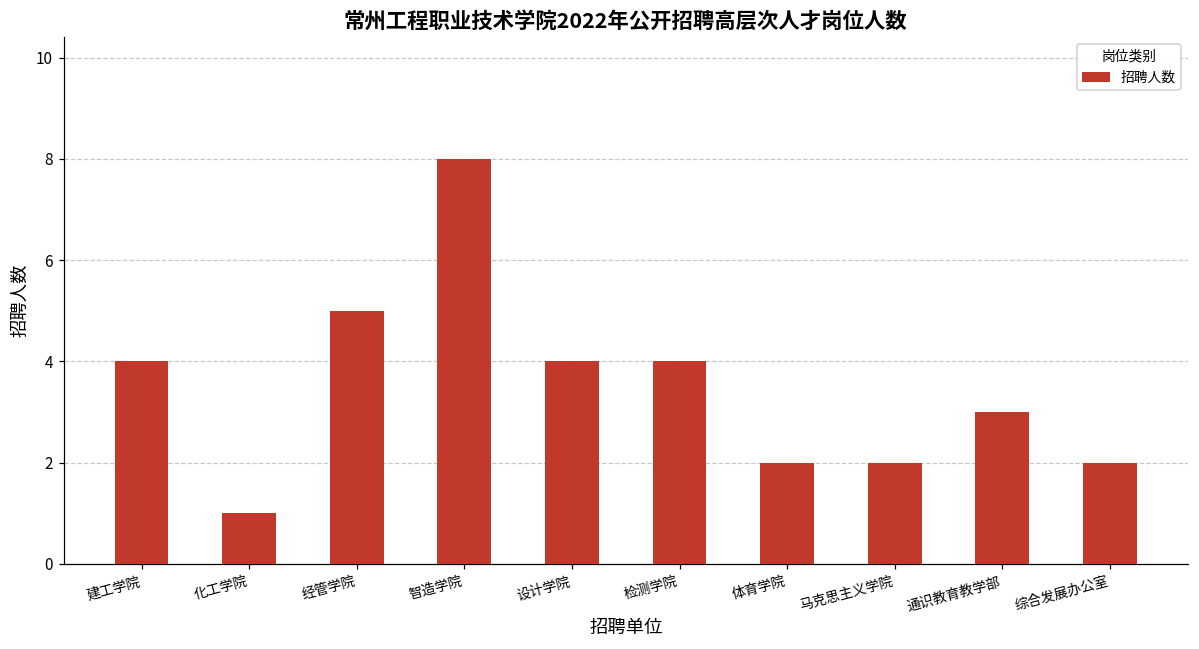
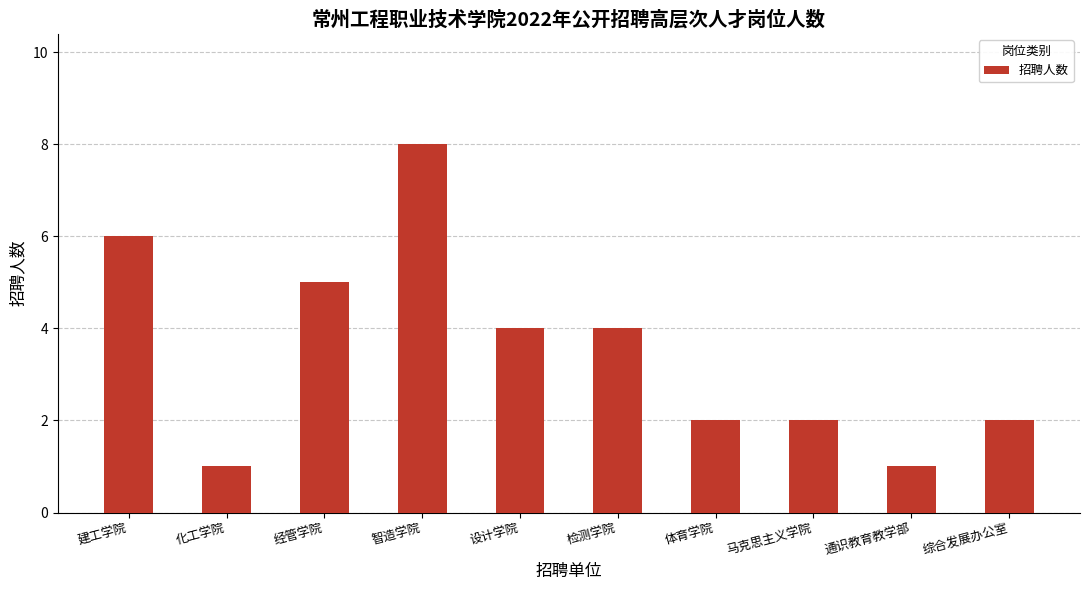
  {
-   "建工学院": 4,
+   "建工学院": 6,
    "化工学院": 1,
    "经管学院": 5,
    "智造学院": 8,
    "设计学院": 4,
    "检测学院": 4,
    "体育学院": 2,
    "马克思主义学院": 2,
-   "通识教育教学部": 3,
+   "通识教育教学部": 1,
    "综合发展办公室": 2
  }
